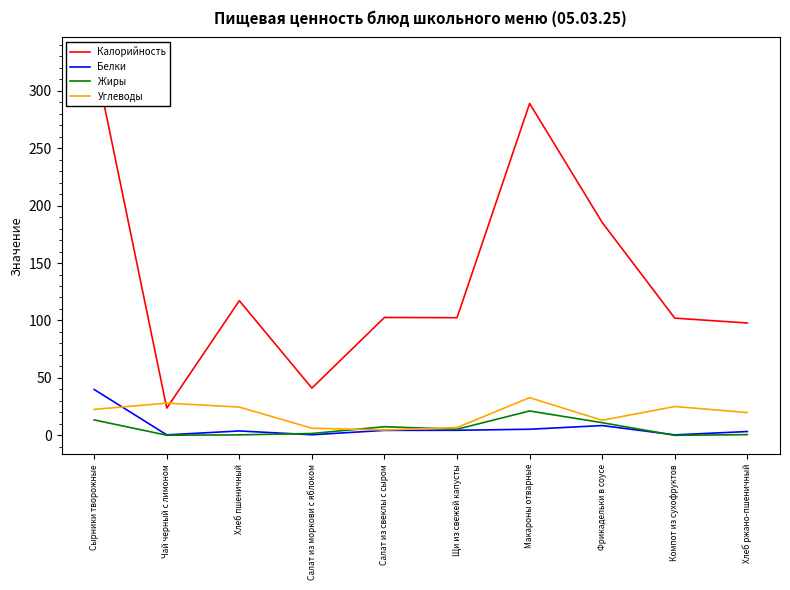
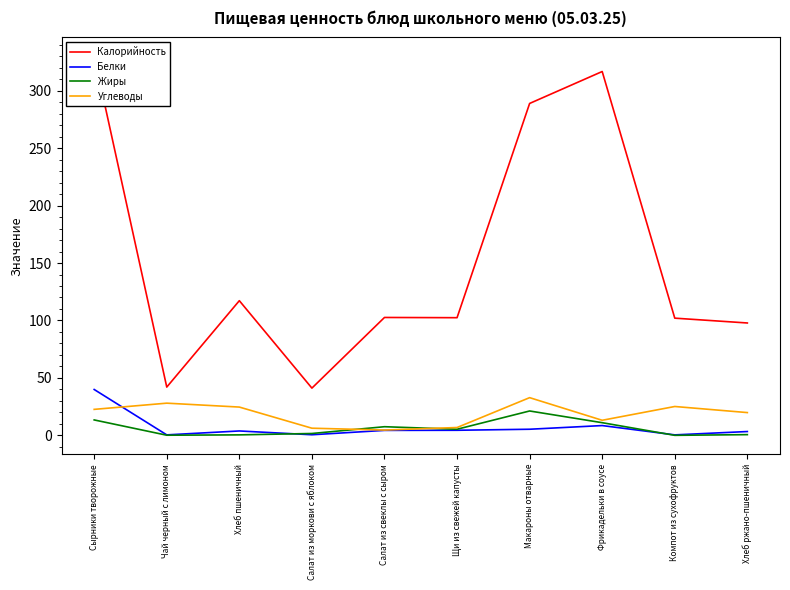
  {
    "Калорийность": {
-     "Чай черный с лимоном": 24,
+     "Чай черный с лимоном": 42,
      "Хлеб пшеничный": 117,
      "Салат из моркови с яблоком": 41,
      "Салат из свеклы с сыром": 103,
      "Щи из свежей капусты": 102,
      "Макароны отварные": 289,
-     "Фрикадельки в соусе": 185,
+     "Фрикадельки в соусе": 317,
      "Компот из сухофруктов": 102,
      "Хлеб ржано-пшеничный": 98
    },
    "Белки": {
      "Сырники творожные": 40,
      "Хлеб пшеничный": 4,
      "Макароны отварные": 5,
      "Фрикадельки в соусе": 9,
      "Хлеб ржано-пшеничный": 3
    },
    "Жиры": {
      "Сырники творожные": 13,
      "Хлеб пшеничный": 0,
      "Салат из свеклы с сыром": 8,
      "Макароны отварные": 21,
      "Хлеб ржано-пшеничный": 1
    },
    "Углеводы": {
      "Сырники творожные": 23,
      "Чай черный с лимоном": 28,
      "Хлеб пшеничный": 25,
      "Салат из моркови с яблоком": 6,
      "Макароны отварные": 33,
      "Компот из сухофруктов": 25,
      "Хлеб ржано-пшеничный": 20
    }
  }
